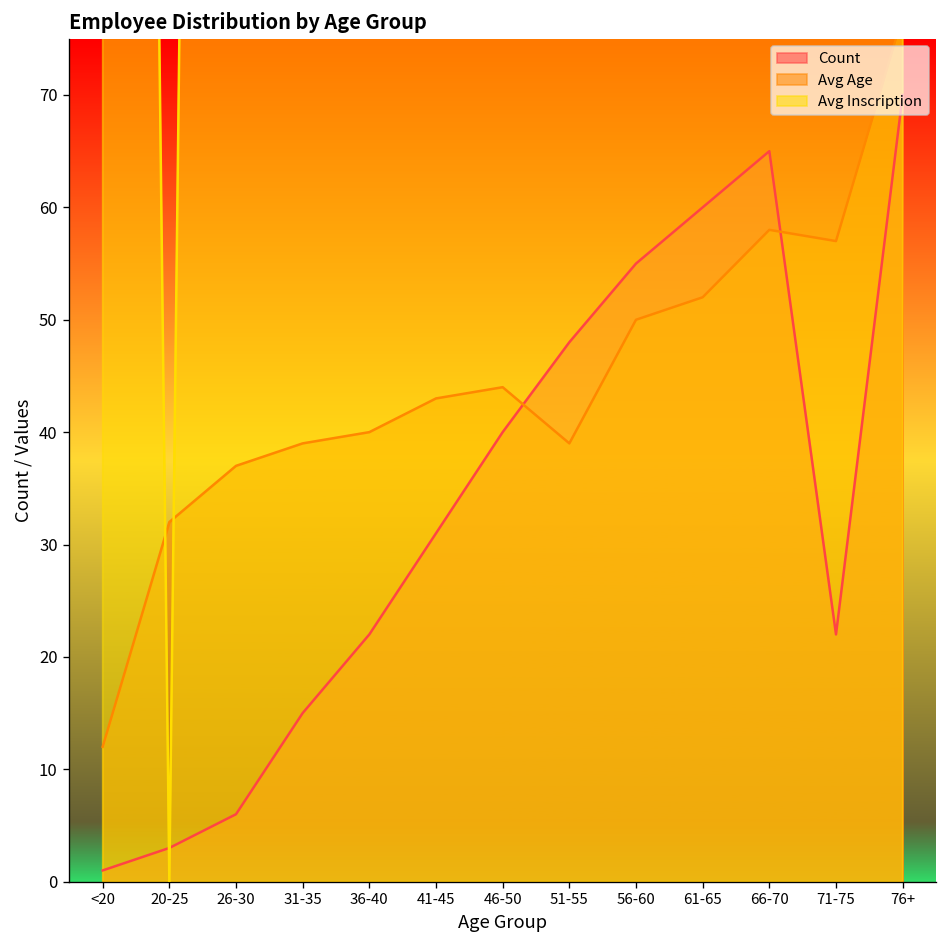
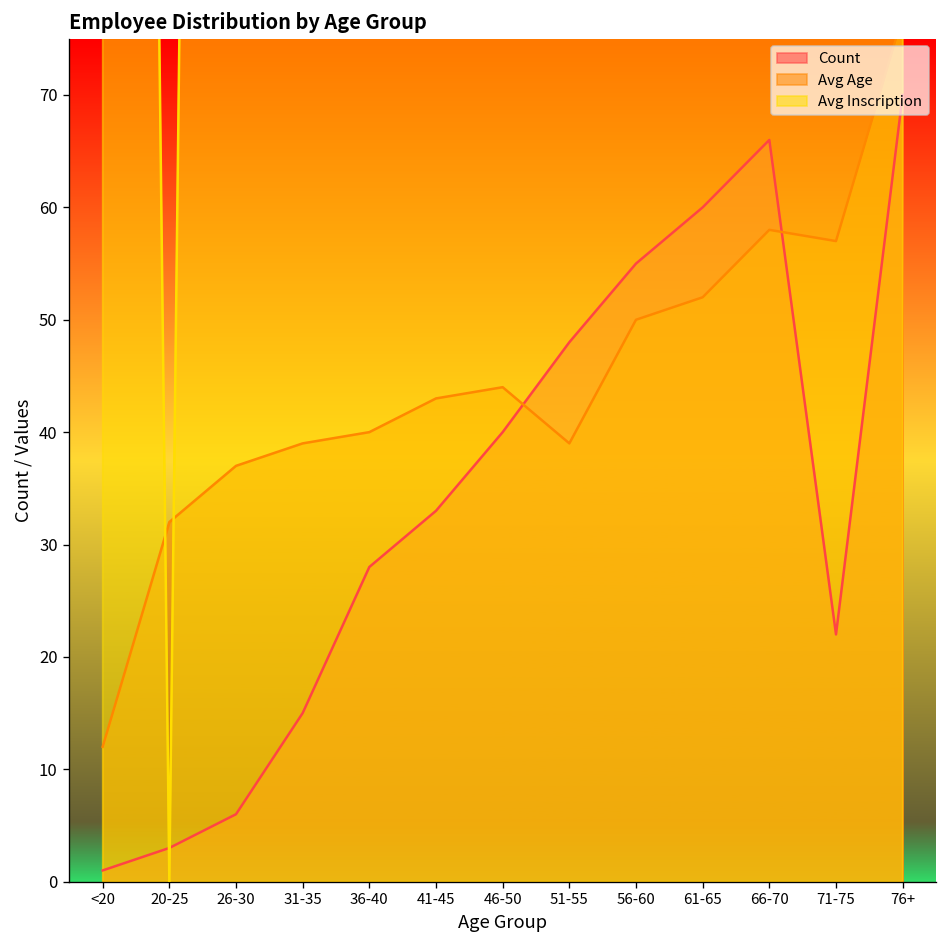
  {
    "Count": {
      "<20": 1,
      "20-25": 3,
      "26-30": 6,
      "31-35": 15,
-     "36-40": 22,
-     "41-45": 31,
+     "36-40": 28,
+     "41-45": 33,
      "46-50": 40,
      "51-55": 48,
      "56-60": 55,
      "61-65": 60,
-     "66-70": 65,
+     "66-70": 66,
      "71-75": 22
    },
    "Avg Age": {
      "<20": 12,
      "20-25": 32,
      "26-30": 37,
      "31-35": 39,
      "36-40": 40,
      "41-45": 43,
      "46-50": 44,
      "51-55": 39,
      "56-60": 50,
      "61-65": 52,
      "66-70": 58,
      "71-75": 57
    },
    "Avg Inscription": {
      "20-25": 0
    }
  }
